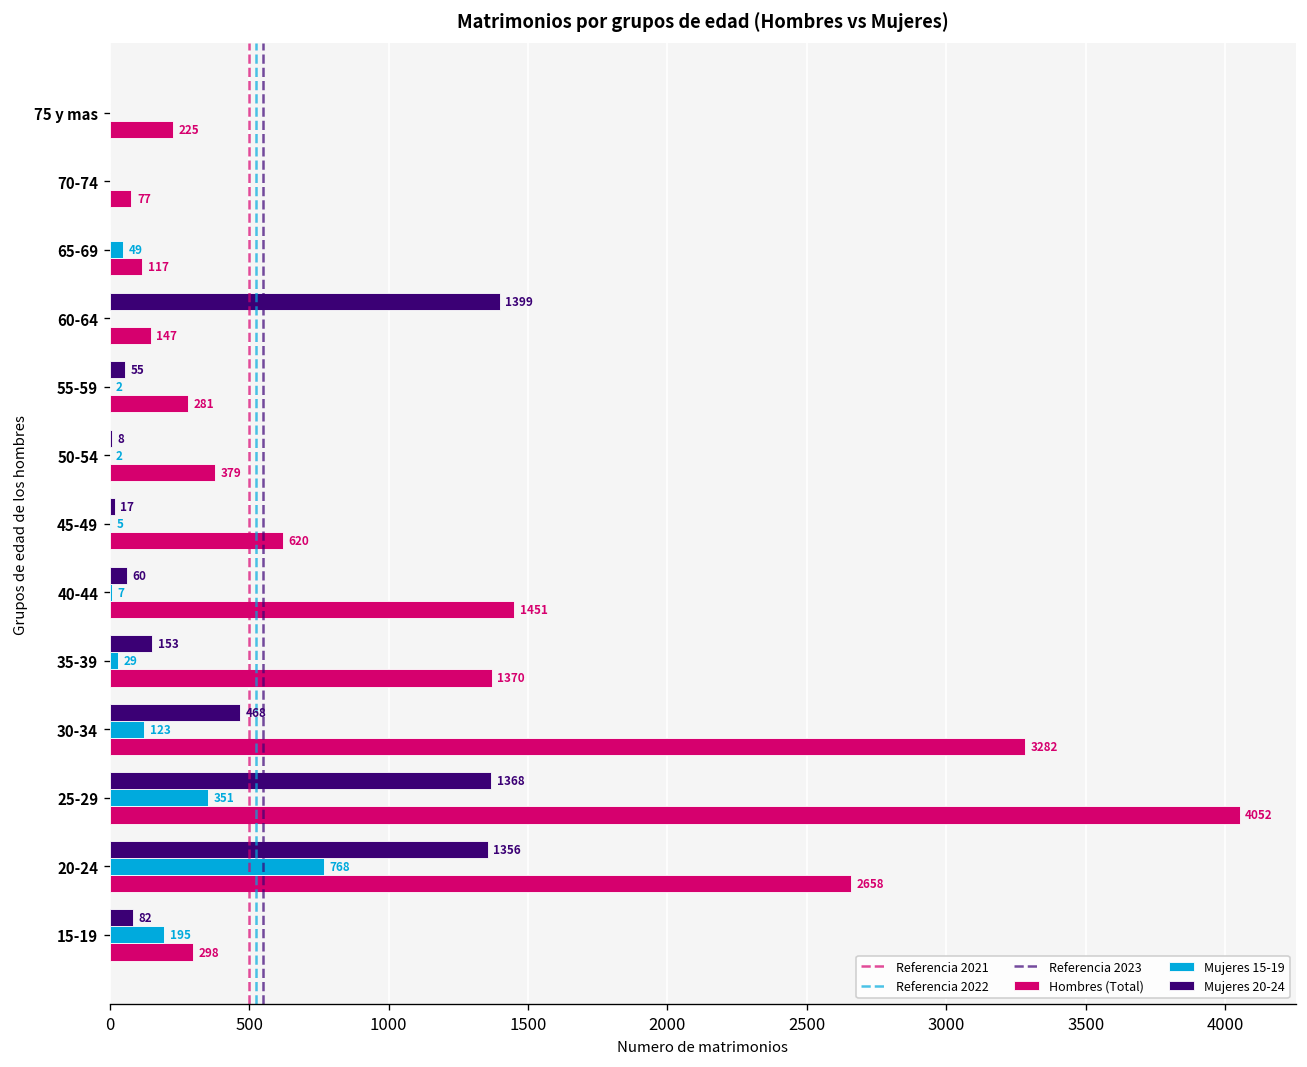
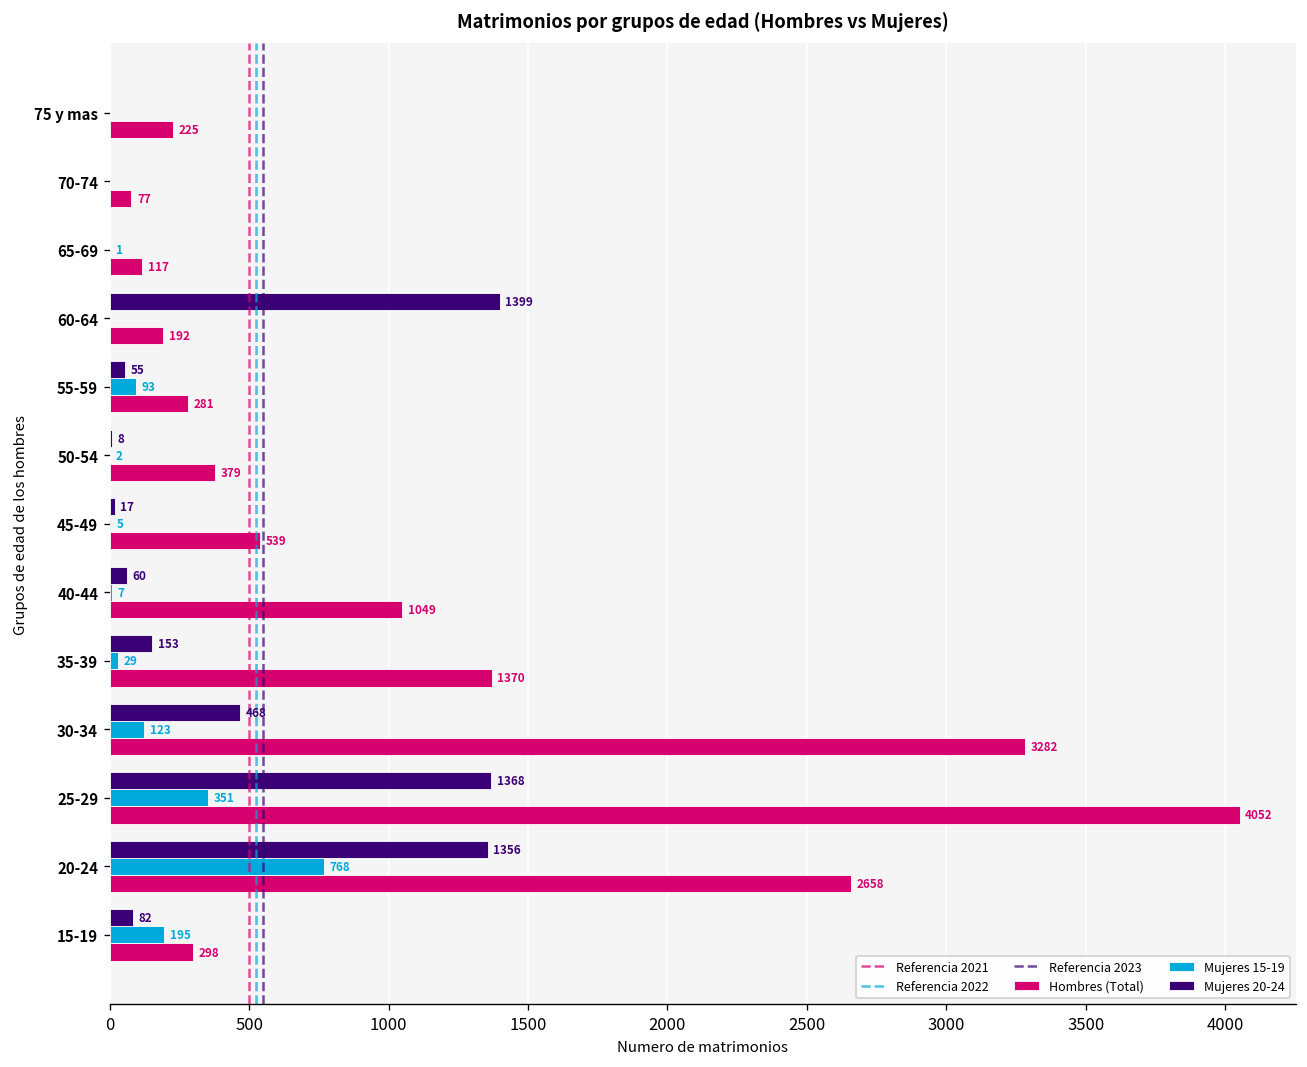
  {
    "Hombres (Total)": {
      "75 y mas": 225,
      "70-74": 77,
      "65-69": 117,
-     "60-64": 147,
+     "60-64": 192,
      "55-59": 281,
      "50-54": 379,
-     "45-49": 620,
-     "40-44": 1451,
+     "45-49": 539,
+     "40-44": 1049,
      "35-39": 1370,
      "30-34": 3282,
      "25-29": 4052,
      "20-24": 2658,
      "15-19": 298
    },
    "Mujeres 15-19": {
-     "65-69": 49,
-     "55-59": 2,
+     "65-69": 1,
+     "55-59": 93,
      "50-54": 2,
      "45-49": 5,
      "40-44": 7,
      "35-39": 29,
      "30-34": 123,
      "25-29": 351,
      "20-24": 768,
      "15-19": 195
    },
    "Mujeres 20-24": {
      "60-64": 1399,
      "55-59": 55,
      "50-54": 8,
      "45-49": 17,
      "40-44": 60,
      "35-39": 153,
      "30-34": 468,
      "25-29": 1368,
      "20-24": 1356,
      "15-19": 82
    }
  }
